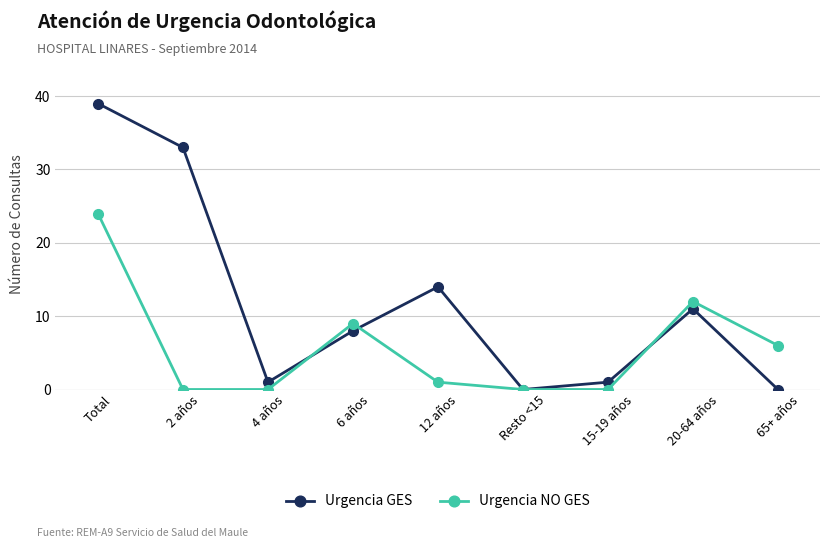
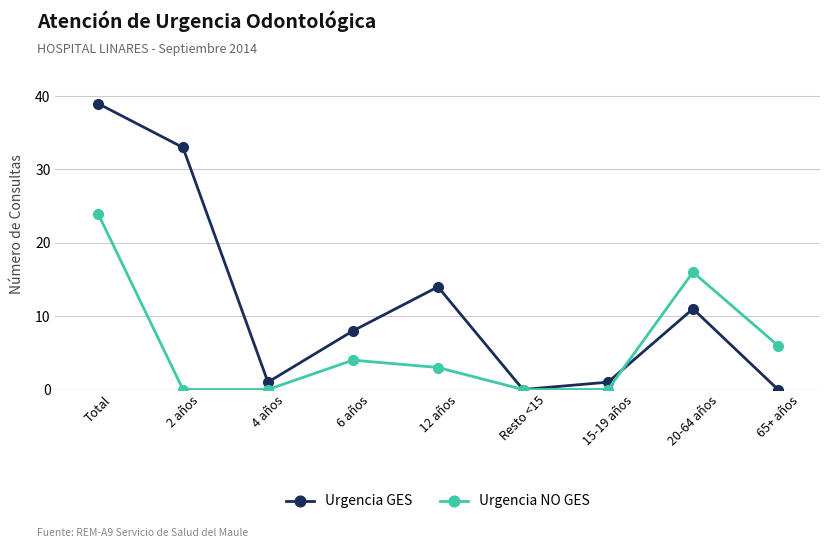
  {
    "Urgencia GES": {
      "Total": 39,
      "2 años": 33,
      "4 años": 1,
      "6 años": 8,
      "12 años": 14,
      "15-19 años": 1,
      "20-64 años": 11,
      "65+ años": 0
    },
    "Urgencia NO GES": {
      "Total": 24,
      "2 años": 0,
      "4 años": 0,
-     "6 años": 9,
-     "12 años": 1,
+     "6 años": 4,
+     "12 años": 3,
      "15-19 años": 0,
-     "20-64 años": 12,
+     "20-64 años": 16,
      "65+ años": 6
    }
  }
